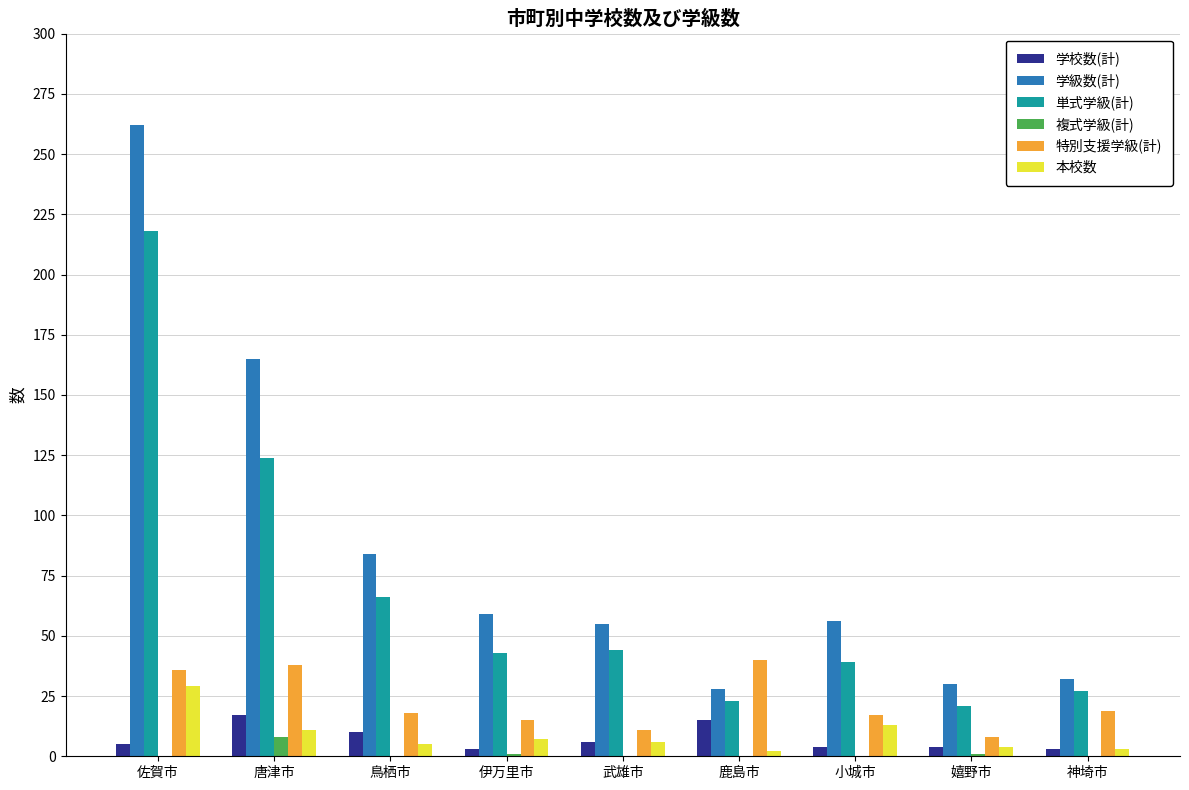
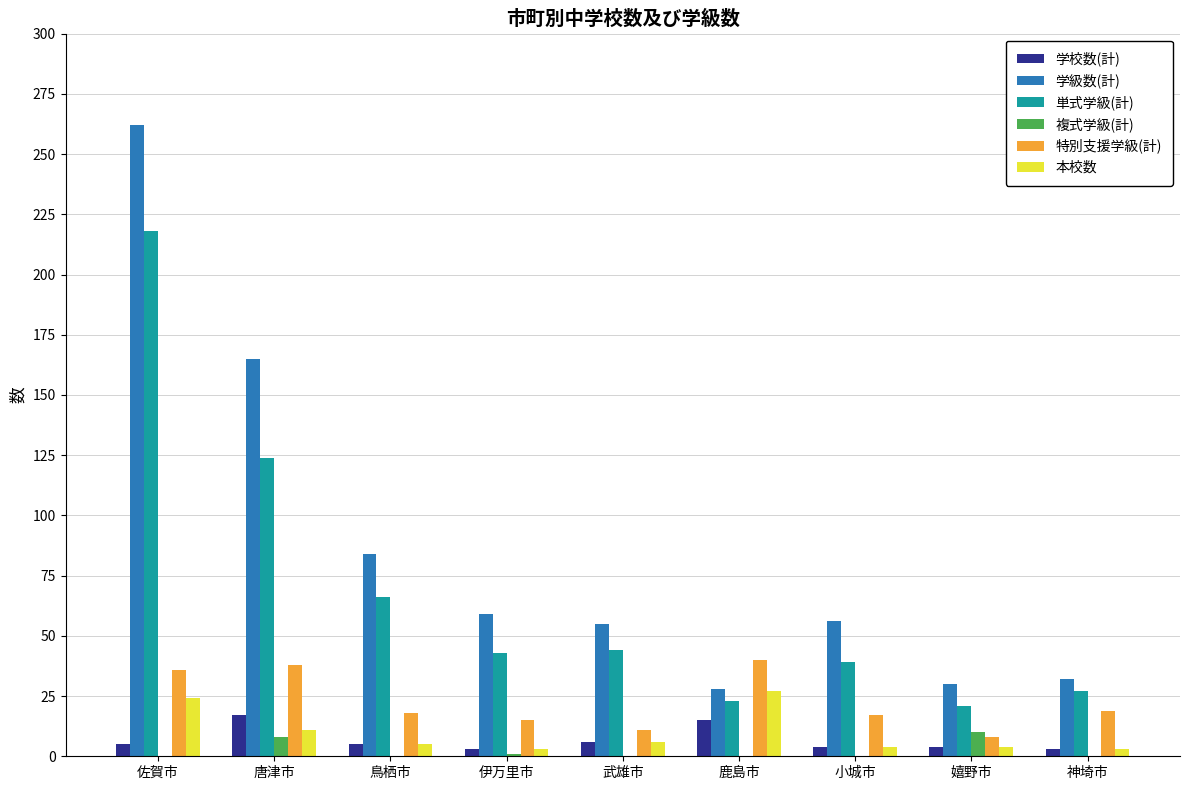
  {
    "学校数(計)": {
      "佐賀市": 5,
      "唐津市": 17,
-     "鳥栖市": 10,
+     "鳥栖市": 5,
      "伊万里市": 3,
      "武雄市": 6,
      "鹿島市": 15,
      "小城市": 4,
      "嬉野市": 4,
      "神埼市": 3
    },
    "複式学級(計)": {
      "佐賀市": 0,
      "唐津市": 8,
      "鳥栖市": 0,
      "武雄市": 0,
      "鹿島市": 0,
      "小城市": 0,
-     "嬉野市": 1,
+     "嬉野市": 10,
      "神埼市": 0
    },
    "特別支援学級(計)": {
      "佐賀市": 36,
      "唐津市": 38,
      "鳥栖市": 18,
      "伊万里市": 15,
      "武雄市": 11,
      "鹿島市": 40,
      "小城市": 17,
      "嬉野市": 8,
      "神埼市": 19
    },
    "本校数": {
-     "佐賀市": 29,
+     "佐賀市": 24,
      "唐津市": 11,
      "鳥栖市": 5,
-     "伊万里市": 7,
+     "伊万里市": 3,
      "武雄市": 6,
-     "鹿島市": 2,
-     "小城市": 13,
+     "鹿島市": 27,
+     "小城市": 4,
      "嬉野市": 4,
      "神埼市": 3
    }
  }
